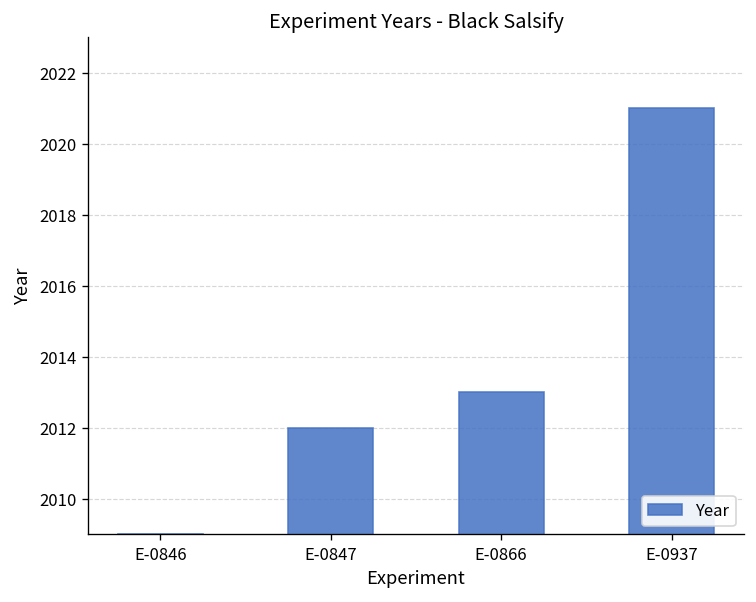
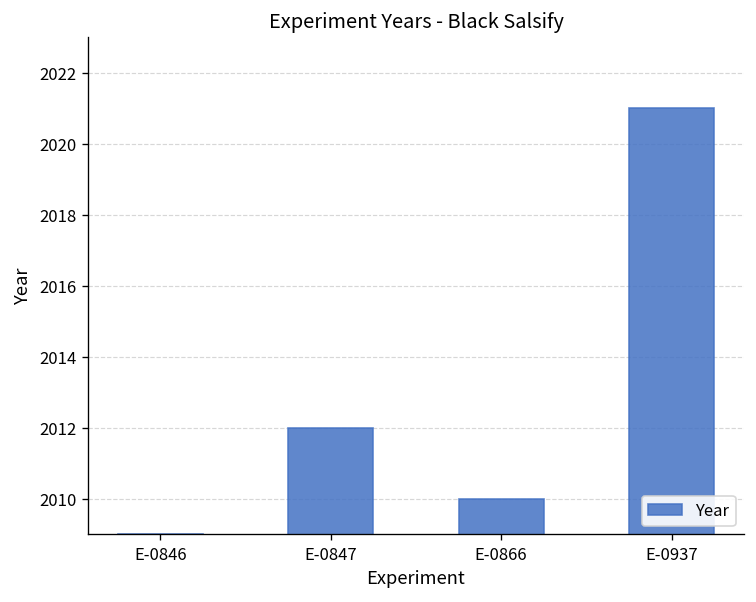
  {
    "E-0846": 2009,
    "E-0847": 2012,
-   "E-0866": 2013,
+   "E-0866": 2010,
    "E-0937": 2021
  }
